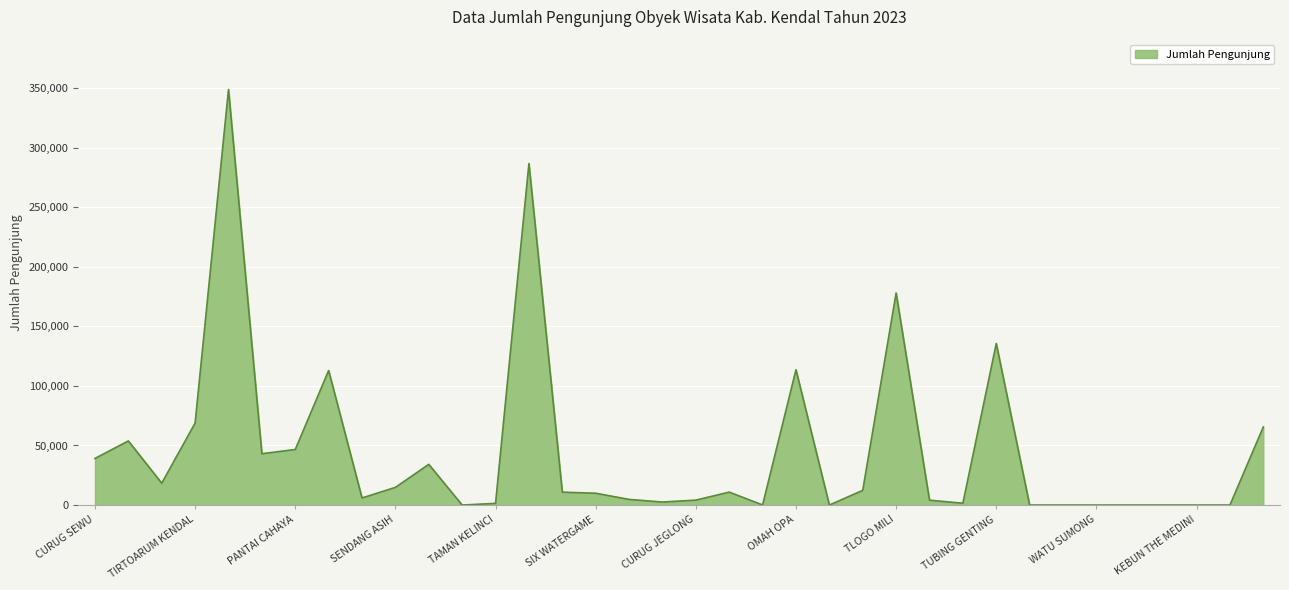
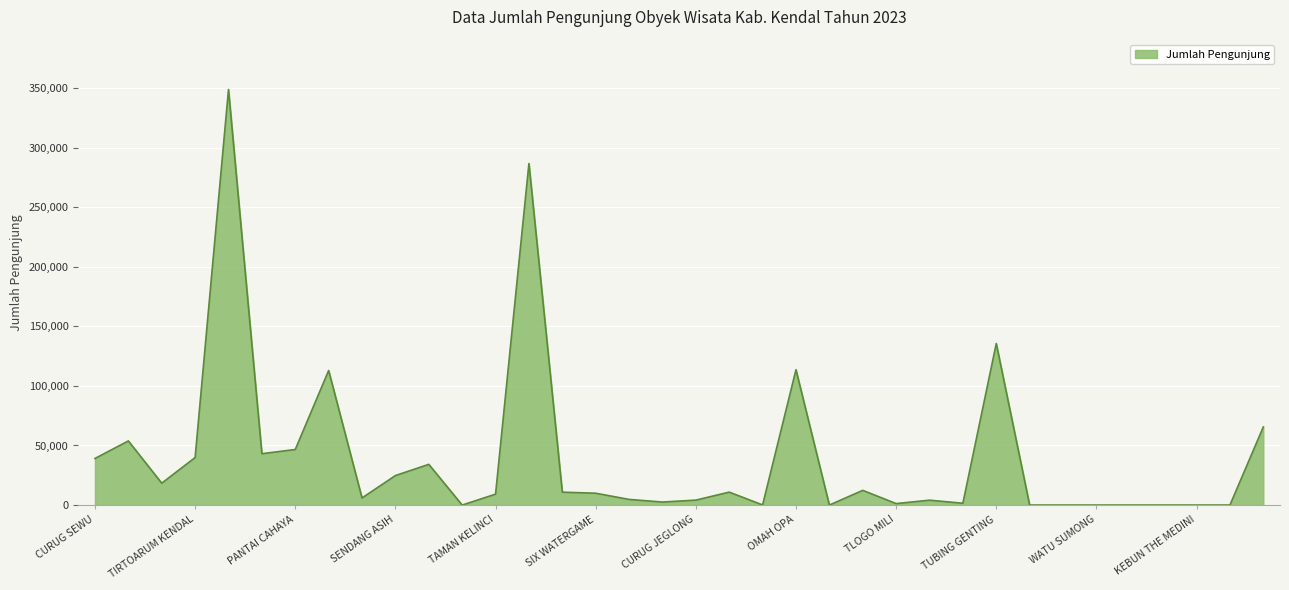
  {
    "CURUG SEWU": "39,000",
-   "TIRTOARUM KENDAL": "69,000",
+   "TIRTOARUM KENDAL": "40,000",
    "PANTAI CAHAYA": "47,000",
-   "SENDANG ASIH": "15,000",
-   "TAMAN KELINCI": "1,000",
+   "SENDANG ASIH": "25,000",
+   "TAMAN KELINCI": "9,000",
    "SIX WATERGAME": "10,000",
    "CURUG JEGLONG": "4,000",
    "OMAH OPA": "114,000",
-   "TLOGO MILI": "178,000",
+   "TLOGO MILI": "1,000",
    "TUBING GENTING": "136,000",
    "WATU SUMONG": "0",
    "KEBUN THE MEDINI": "0"
  }
